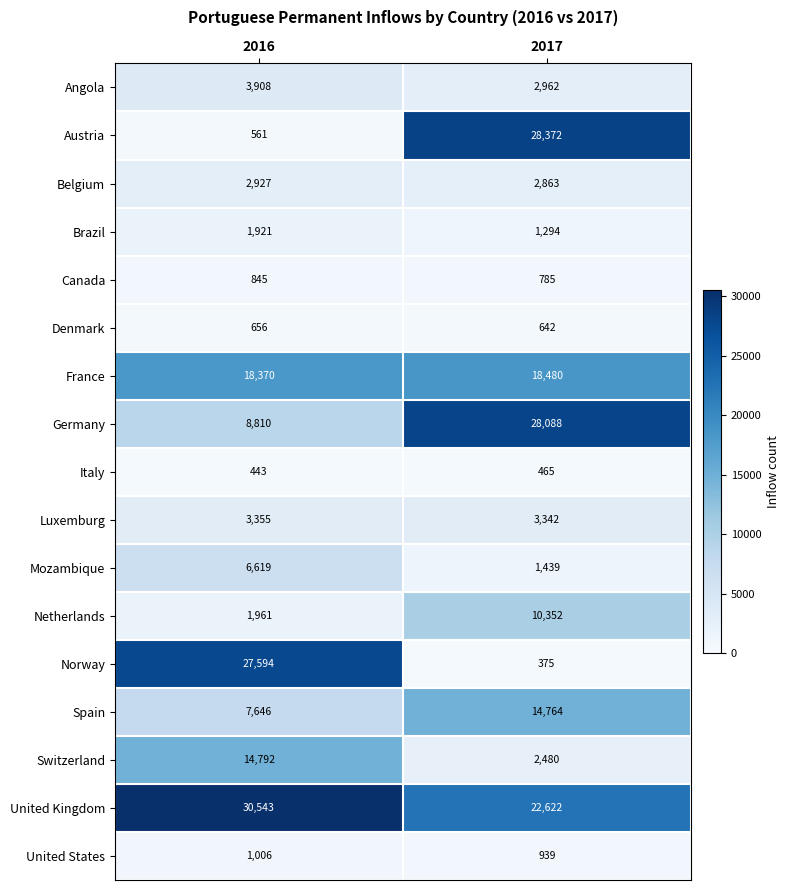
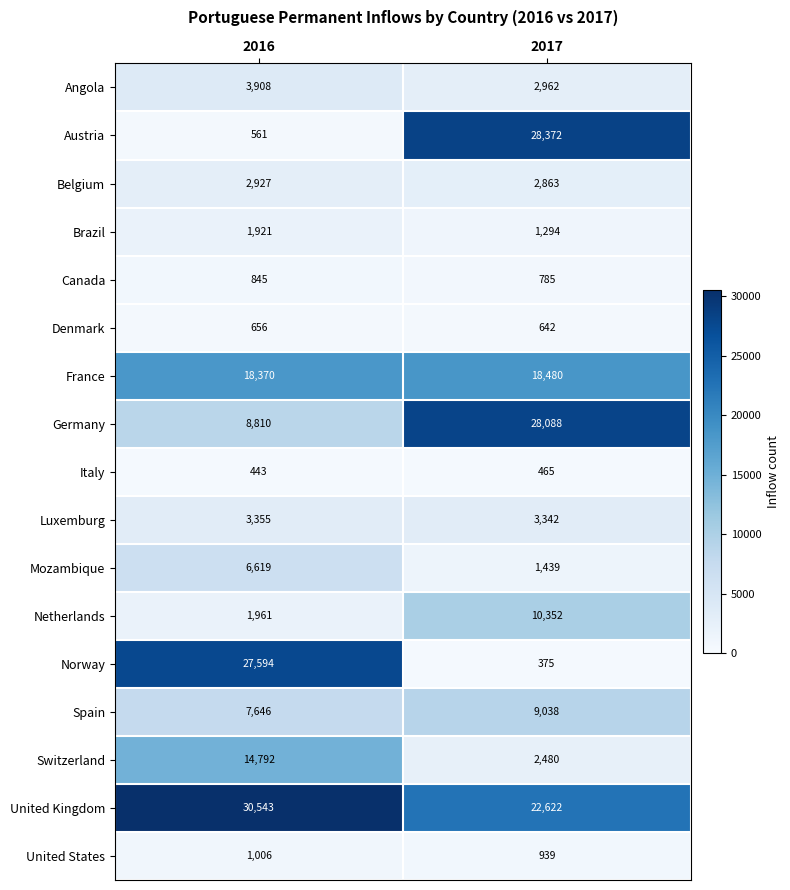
  {
    "Angola": {
      "2016": "3,908",
      "2017": "2,962"
    },
    "Austria": {
      "2016": "561",
      "2017": "28,372"
    },
    "Belgium": {
      "2016": "2,927",
      "2017": "2,863"
    },
    "Brazil": {
      "2016": "1,921",
      "2017": "1,294"
    },
    "Canada": {
      "2016": "845",
      "2017": "785"
    },
    "Denmark": {
      "2016": "656",
      "2017": "642"
    },
    "France": {
      "2016": "18,370",
      "2017": "18,480"
    },
    "Germany": {
      "2016": "8,810",
      "2017": "28,088"
    },
    "Italy": {
      "2016": "443",
      "2017": "465"
    },
    "Luxemburg": {
      "2016": "3,355",
      "2017": "3,342"
    },
    "Mozambique": {
      "2016": "6,619",
      "2017": "1,439"
    },
    "Netherlands": {
      "2016": "1,961",
      "2017": "10,352"
    },
    "Norway": {
      "2016": "27,594",
      "2017": "375"
    },
    "Spain": {
      "2016": "7,646",
-     "2017": "14,764"
+     "2017": "9,038"
    },
    "Switzerland": {
      "2016": "14,792",
      "2017": "2,480"
    },
    "United Kingdom": {
      "2016": "30,543",
      "2017": "22,622"
    },
    "United States": {
      "2016": "1,006",
      "2017": "939"
    }
  }
